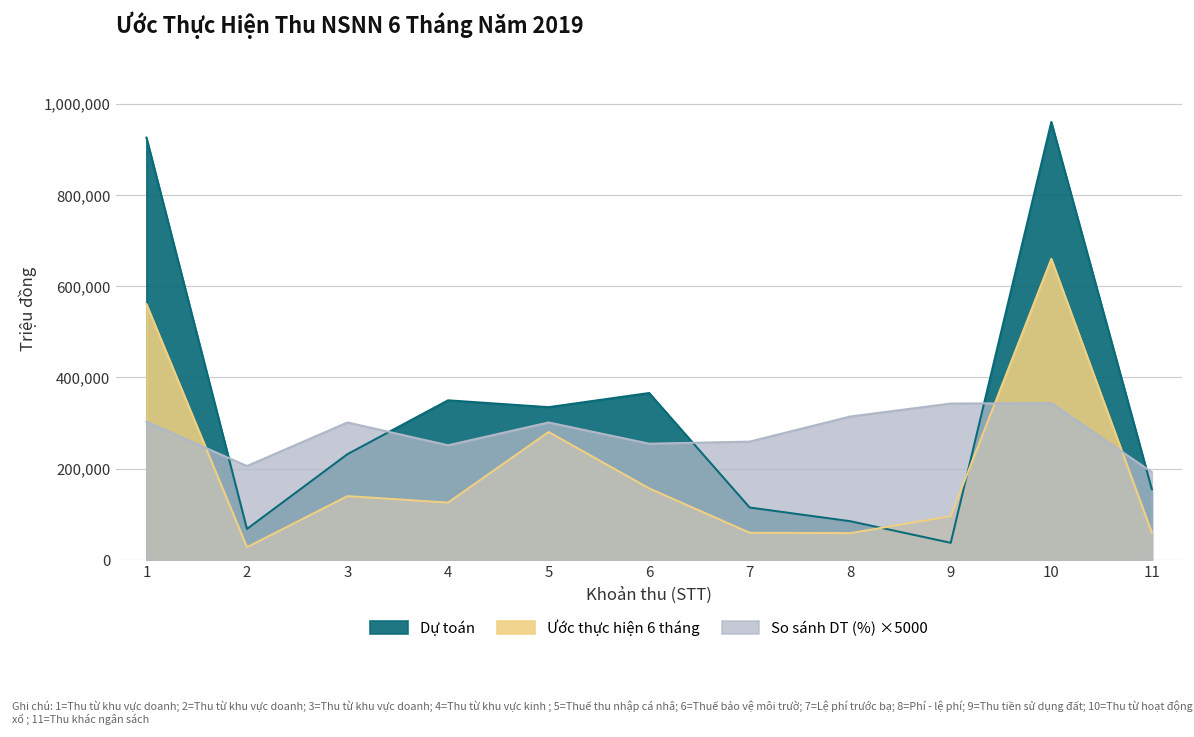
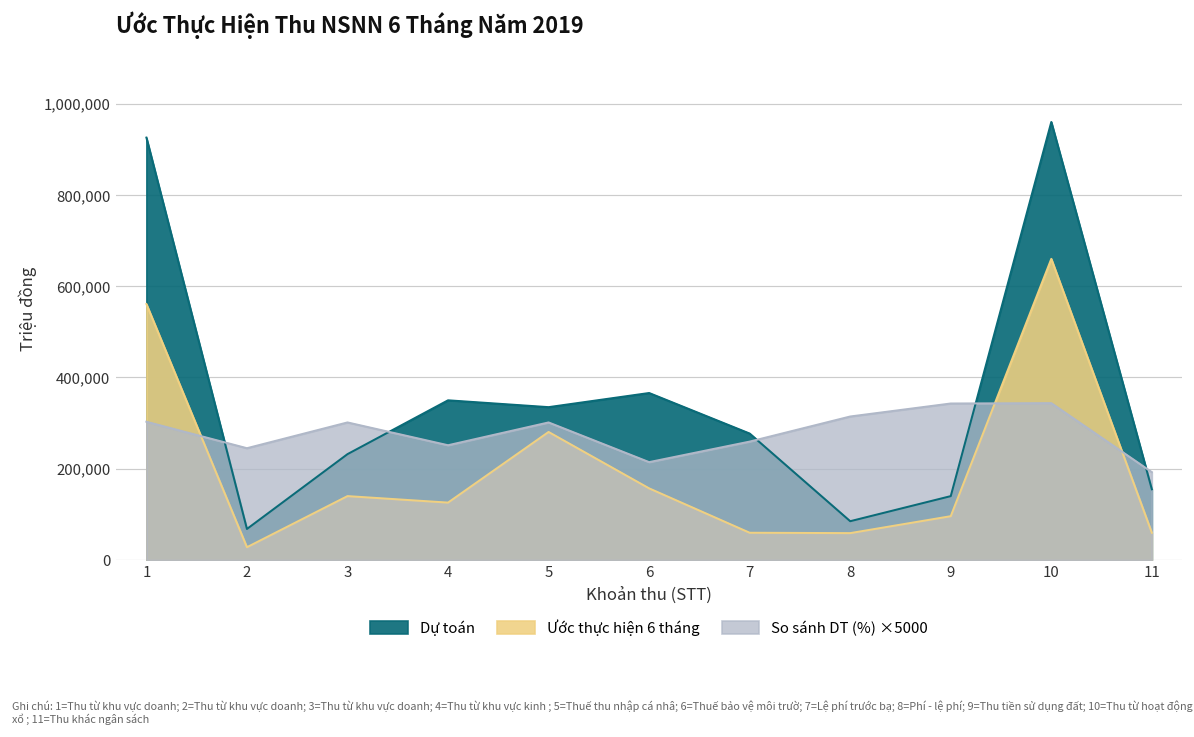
  {
    "Dự toán": {
      "1": "930,000",
      "2": "70,000",
      "3": "230,000",
      "4": "350,000",
      "5": "340,000",
      "6": "370,000",
-     "7": "120,000",
+     "7": "280,000",
      "8": "90,000",
-     "9": "40,000",
+     "9": "140,000",
      "10": "960,000",
      "11": "160,000"
    },
    "Ước thực hiện 6 tháng": {
      "1": "560,000",
      "2": "30,000",
      "3": "140,000",
      "4": "130,000",
      "5": "280,000",
      "6": "160,000",
      "7": "60,000",
      "8": "60,000",
      "9": "100,000",
      "10": "660,000",
      "11": "60,000"
    },
    "So sánh DT (%) ×5000": {
      "1": "300,000",
-     "2": "210,000",
+     "2": "250,000",
      "3": "300,000",
      "4": "250,000",
      "5": "300,000",
-     "6": "260,000",
+     "6": "210,000",
      "7": "260,000",
      "8": "310,000",
      "9": "340,000",
      "10": "340,000",
      "11": "190,000"
    }
  }
